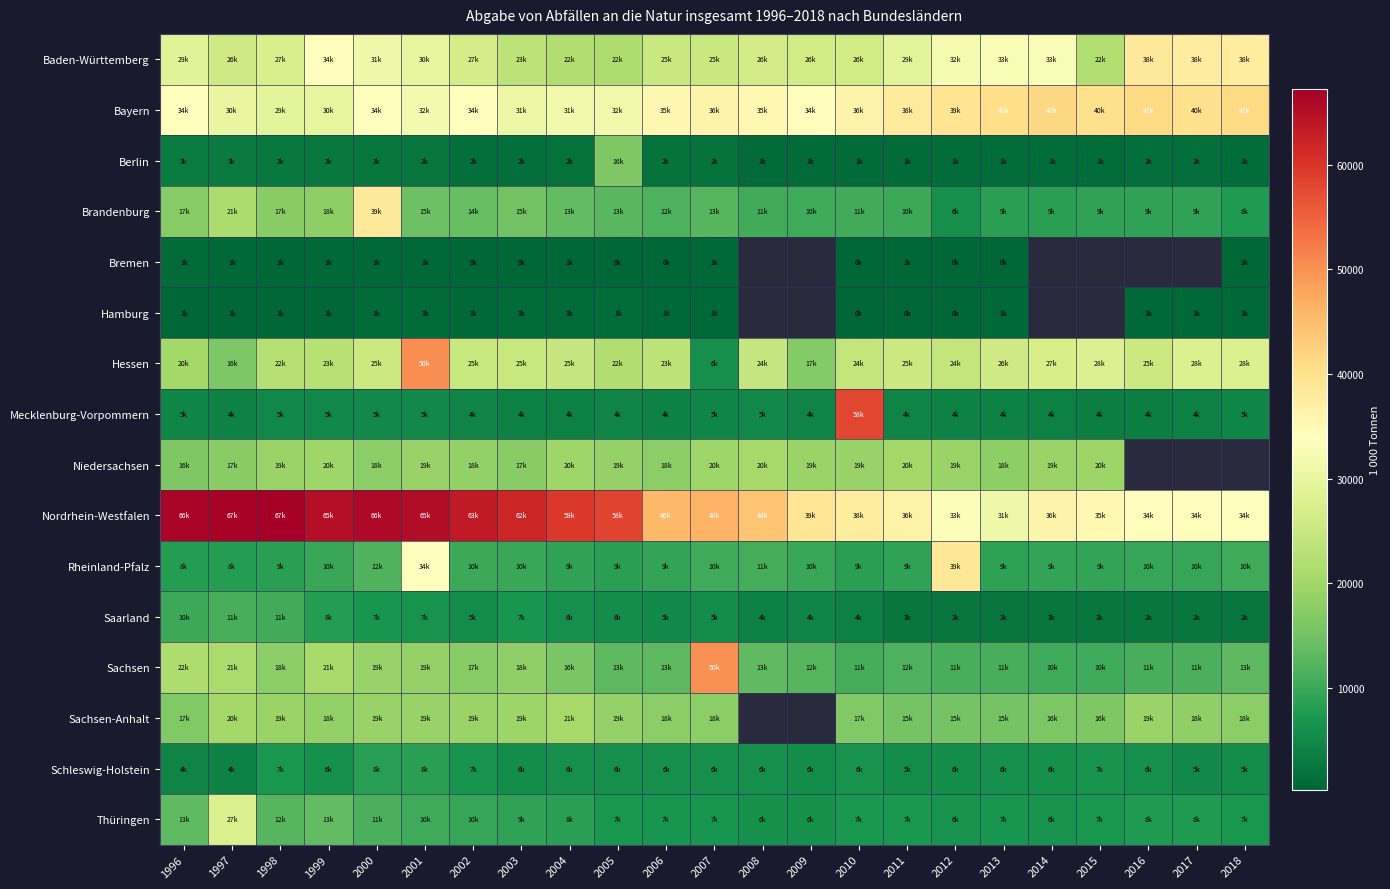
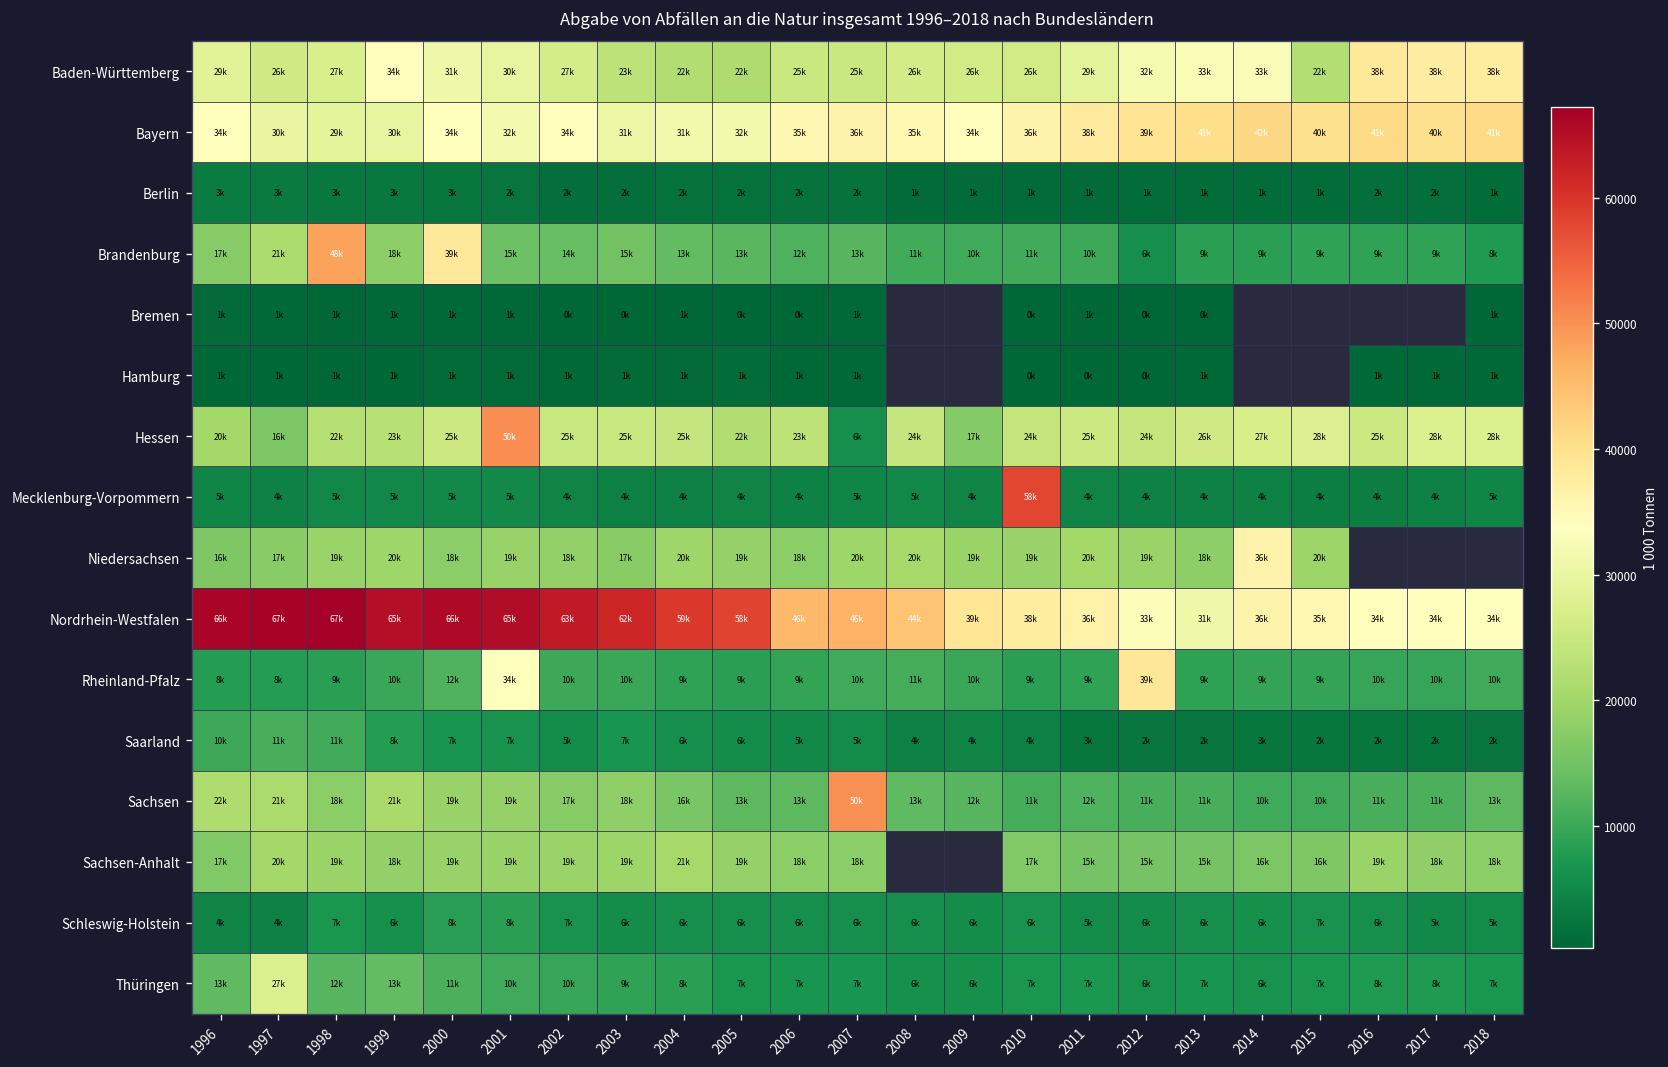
  {
    "Berlin": {
      "1996": "3k",
      "1997": "3k",
      "1998": "3k",
      "1999": "3k",
      "2000": "3k",
      "2001": "2k",
      "2002": "2k",
      "2003": "2k",
      "2004": "2k",
-     "2005": "16k",
+     "2005": "2k",
      "2006": "2k",
      "2007": "2k",
      "2008": "1k",
      "2009": "1k",
      "2010": "1k",
      "2011": "1k",
      "2012": "1k",
      "2013": "1k",
      "2014": "1k",
      "2015": "1k",
      "2016": "2k",
      "2017": "2k",
      "2018": "1k"
    },
    "Brandenburg": {
      "1996": "17k",
      "1997": "21k",
-     "1998": "17k",
+     "1998": "48k",
      "1999": "18k",
      "2000": "39k",
      "2001": "15k",
      "2002": "14k",
      "2003": "15k",
      "2004": "13k",
      "2005": "13k",
      "2006": "12k",
      "2007": "13k",
      "2008": "11k",
      "2009": "10k",
      "2010": "11k",
      "2011": "10k",
      "2012": "6k",
      "2013": "9k",
      "2014": "9k",
      "2015": "9k",
      "2016": "9k",
      "2017": "9k",
      "2018": "8k"
    },
    "Niedersachsen": {
      "1996": "16k",
      "1997": "17k",
      "1998": "19k",
      "1999": "20k",
      "2000": "18k",
      "2001": "19k",
      "2002": "18k",
      "2003": "17k",
      "2004": "20k",
      "2005": "19k",
      "2006": "18k",
      "2007": "20k",
      "2008": "20k",
      "2009": "19k",
      "2010": "19k",
      "2011": "20k",
      "2012": "19k",
      "2013": "18k",
-     "2014": "19k",
+     "2014": "36k",
      "2015": "20k"
    }
  }
